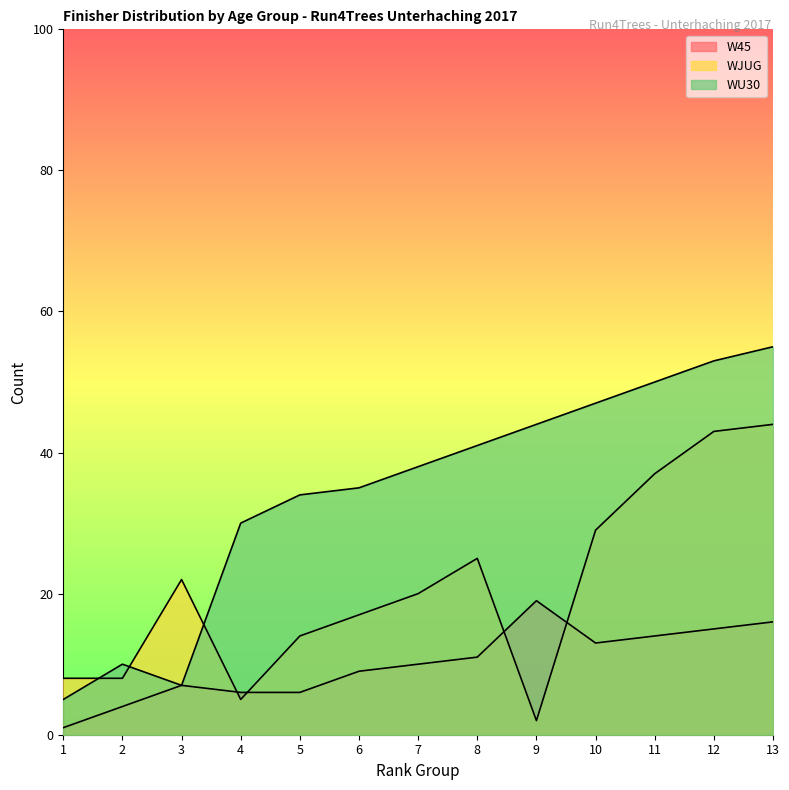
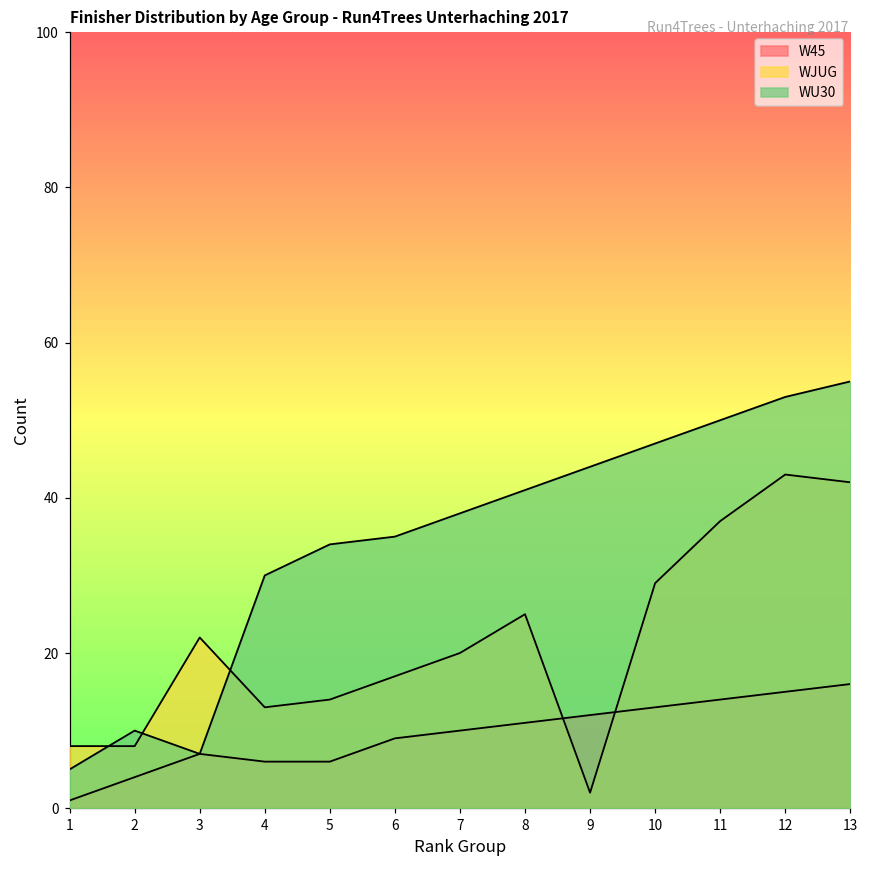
  {
    "W45": {
      "1": 1,
      "2": 4,
      "4": 6,
      "5": 6,
      "6": 9,
      "7": 10,
      "8": 11,
-     "9": 19,
+     "9": 12,
      "10": 13,
      "11": 14,
      "12": 15,
      "13": 16
    },
    "WJUG": {
      "1": 8,
      "2": 8,
      "3": 22,
-     "4": 5,
+     "4": 13,
      "5": 14,
      "6": 17,
      "7": 20,
      "8": 25,
      "9": 2,
      "10": 29,
      "11": 37,
      "12": 43,
-     "13": 44
+     "13": 42
    },
    "WU30": {
      "1": 5,
      "2": 10,
      "4": 30,
      "5": 34,
      "6": 35,
      "7": 38,
      "8": 41,
      "9": 44,
      "10": 47,
      "11": 50,
      "12": 53,
      "13": 55
    }
  }
